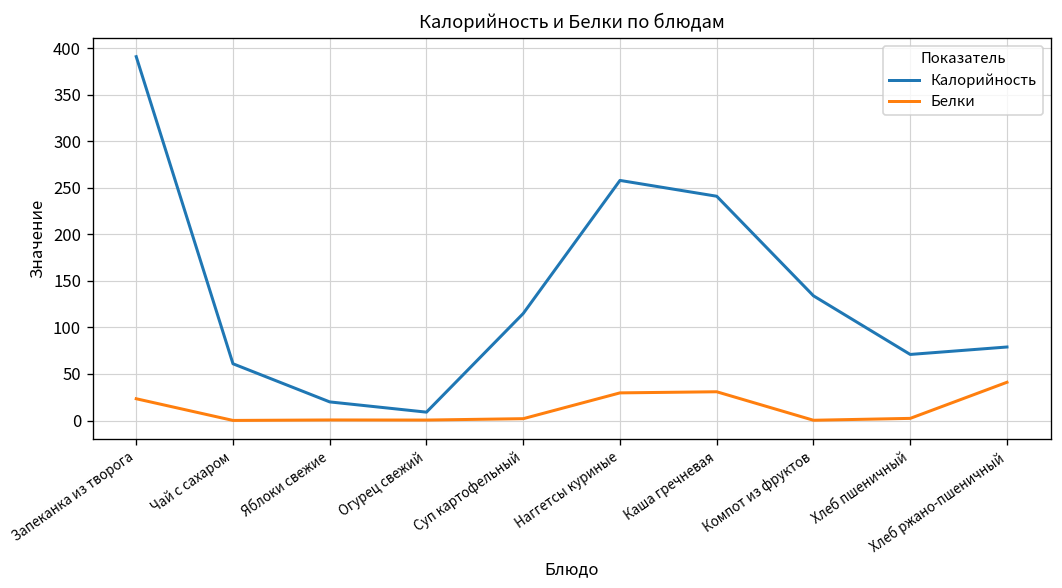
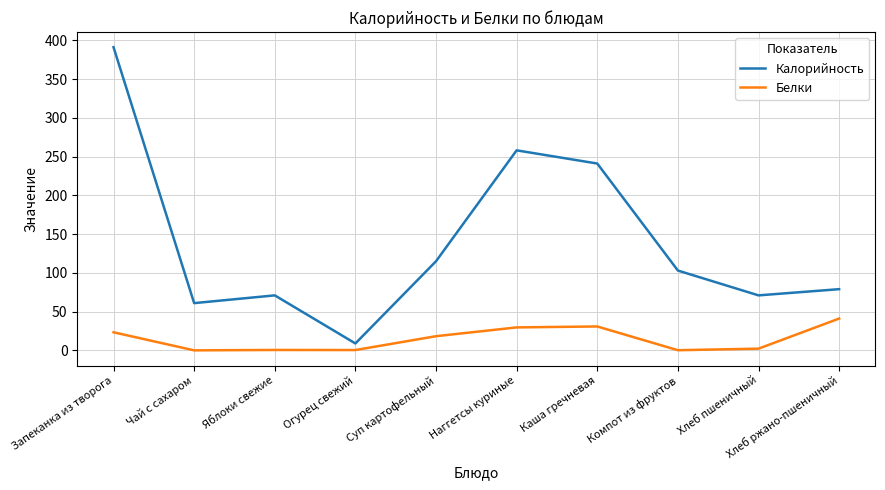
  {
    "Калорийность": {
      "Запеканка из творога": 390,
      "Чай с сахаром": 60,
-     "Яблоки свежие": 20,
+     "Яблоки свежие": 70,
      "Огурец свежий": 10,
      "Суп картофельный": 120,
      "Наггетсы куриные": 260,
      "Каша гречневая": 240,
-     "Компот из фруктов": 130,
+     "Компот из фруктов": 100,
      "Хлеб пшеничный": 70,
      "Хлеб ржано-пшеничный": 80
    },
    "Белки": {
      "Запеканка из творога": 20,
      "Чай с сахаром": 0,
      "Яблоки свежие": 0,
      "Огурец свежий": 0,
-     "Суп картофельный": 0,
+     "Суп картофельный": 20,
      "Наггетсы куриные": 30,
      "Каша гречневая": 30,
      "Компот из фруктов": 0,
      "Хлеб пшеничный": 0,
      "Хлеб ржано-пшеничный": 40
    }
  }
